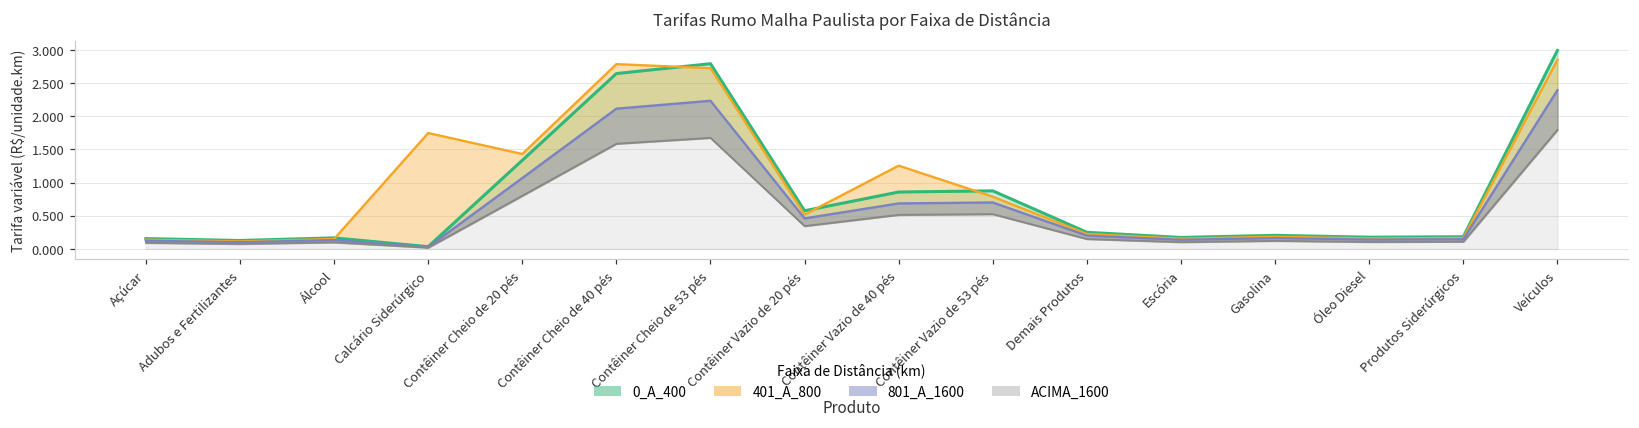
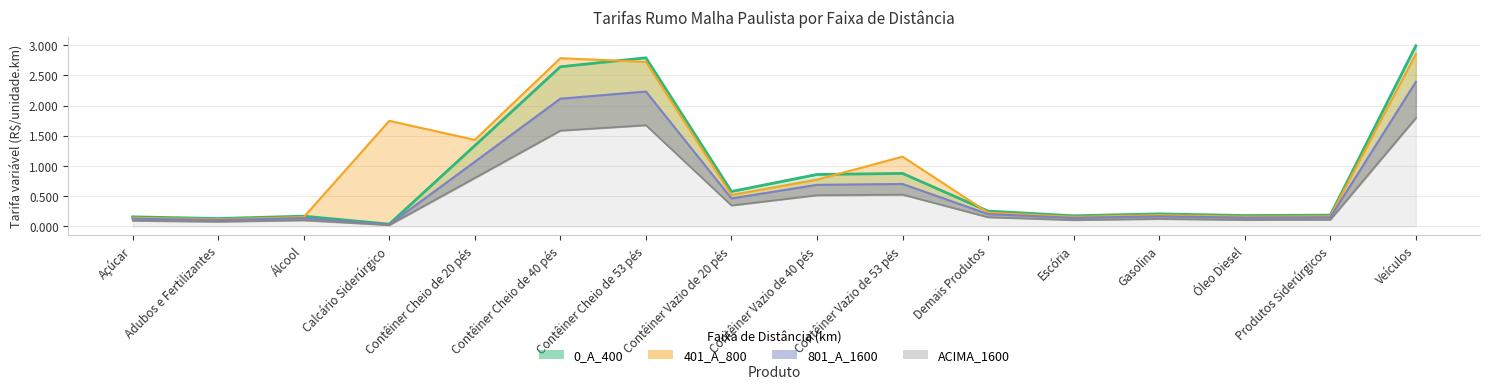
  {
    "401_A_800": {
      "Calcário Siderúrgico": 1.7,
      "Contêiner Cheio de 20 pés": 1.4,
      "Contêiner Cheio de 40 pés": 2.8,
      "Contêiner Cheio de 53 pés": 2.7,
      "Contêiner Vazio de 20 pés": 0.5,
-     "Contêiner Vazio de 40 pés": 1.3,
-     "Contêiner Vazio de 53 pés": 0.8,
+     "Contêiner Vazio de 40 pés": 0.8,
+     "Contêiner Vazio de 53 pés": 1.2,
      "Veículos": 2.9
    }
  }
